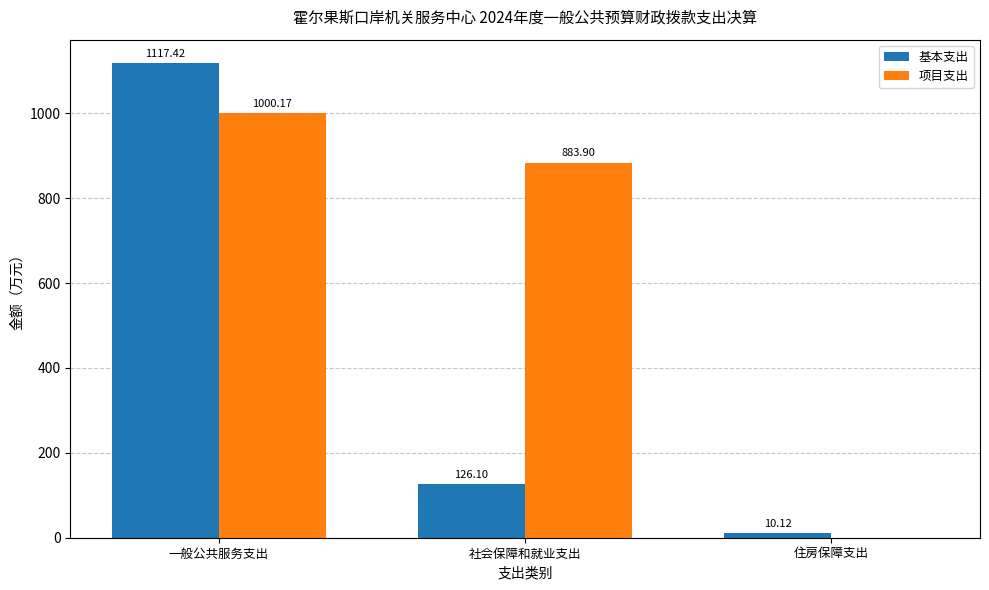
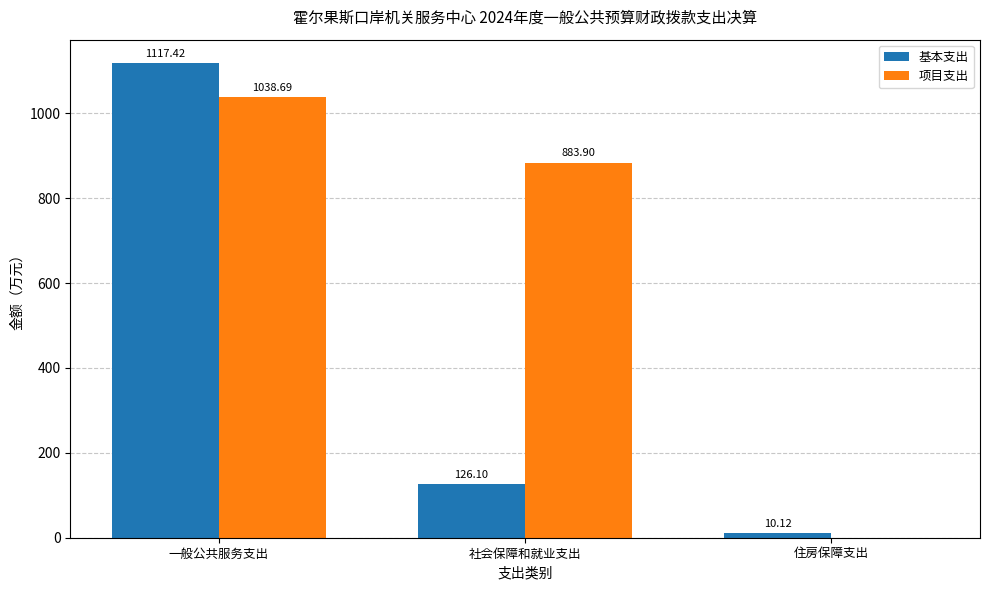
  {
    "基本支出": {
      "一般公共服务支出": 1117.42,
      "社会保障和就业支出": 126.10,
      "住房保障支出": 10.12
    },
    "项目支出": {
-     "一般公共服务支出": 1000.17,
+     "一般公共服务支出": 1038.69,
      "社会保障和就业支出": 883.90
    }
  }
